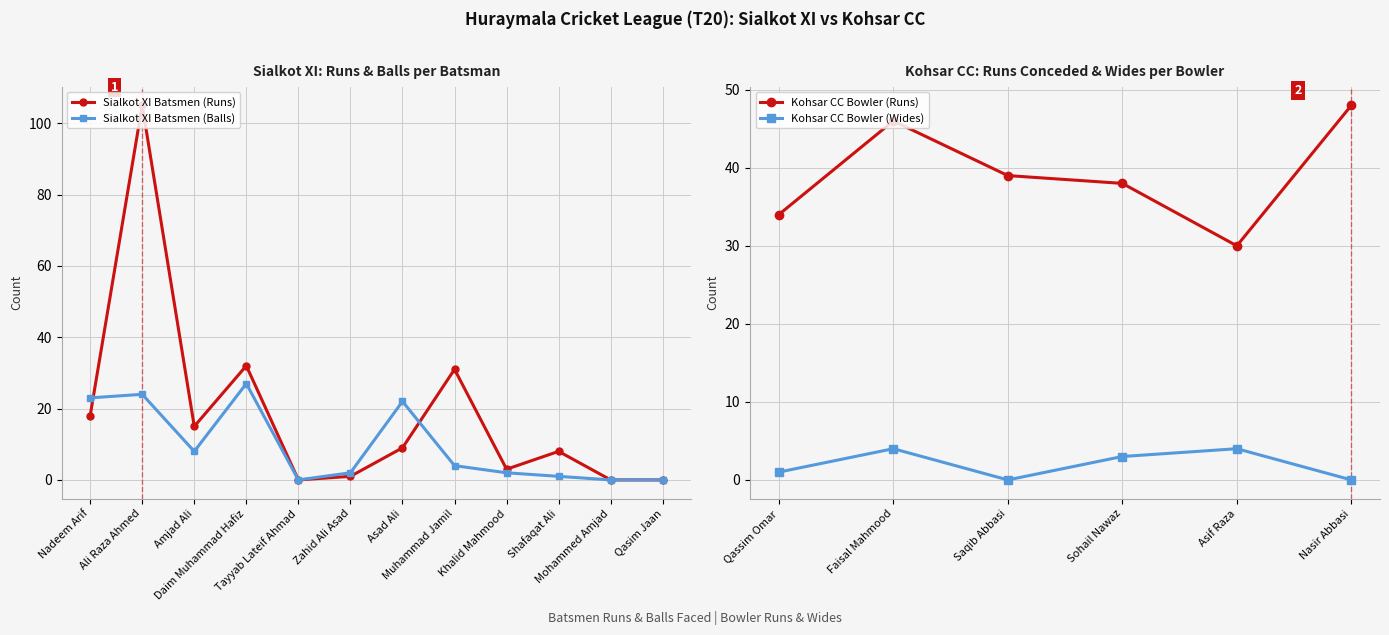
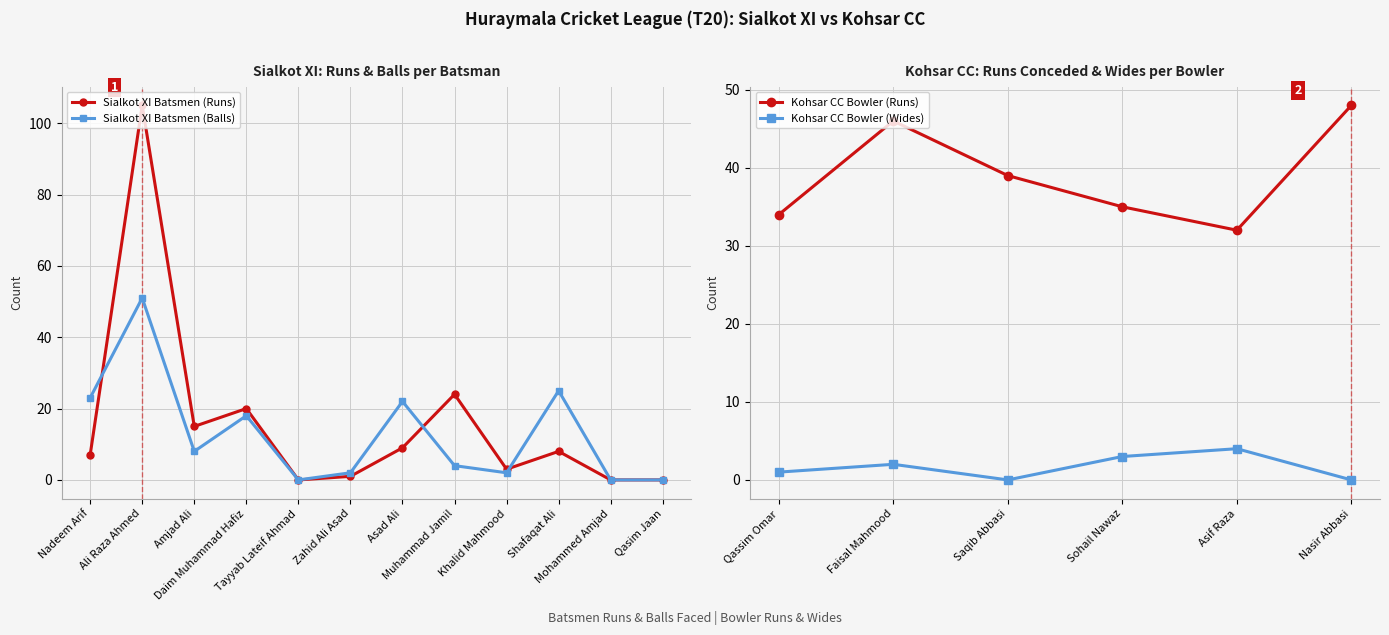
  {
    "Sialkot XI: Runs & Balls per Batsman": {
      "Sialkot XI Batsmen (Runs)": {
-       "Nadeem Arif": 18,
+       "Nadeem Arif": 7,
        "Amjad Ali": 15,
-       "Daim Muhammad Hafiz": 32,
+       "Daim Muhammad Hafiz": 20,
        "Zahid Ali Asad": 1,
        "Asad Ali": 9,
-       "Muhammad Jamil": 31,
+       "Muhammad Jamil": 24,
        "Khalid Mahmood": 3,
        "Shafaqat Ali": 8
      },
      "Sialkot XI Batsmen (Balls)": {
        "Nadeem Arif": 23,
-       "Ali Raza Ahmed": 24,
+       "Ali Raza Ahmed": 51,
        "Amjad Ali": 8,
-       "Daim Muhammad Hafiz": 27,
+       "Daim Muhammad Hafiz": 18,
        "Zahid Ali Asad": 2,
        "Asad Ali": 22,
        "Muhammad Jamil": 4,
        "Khalid Mahmood": 2,
-       "Shafaqat Ali": 1
+       "Shafaqat Ali": 25
      }
    },
    "Kohsar CC: Runs Conceded & Wides per Bowler": {
      "Kohsar CC Bowler (Runs)": {
        "Qassim Omar": 34,
        "Saqib Abbasi": 39,
-       "Sohail Nawaz": 38,
-       "Asif Raza": 30,
+       "Sohail Nawaz": 35,
+       "Asif Raza": 32,
        "Nasir Abbasi": 48
      },
      "Kohsar CC Bowler (Wides)": {
        "Qassim Omar": 1,
-       "Faisal Mahmood": 4,
+       "Faisal Mahmood": 2,
        "Saqib Abbasi": 0,
        "Sohail Nawaz": 3,
        "Asif Raza": 4,
        "Nasir Abbasi": 0
      }
    }
  }
